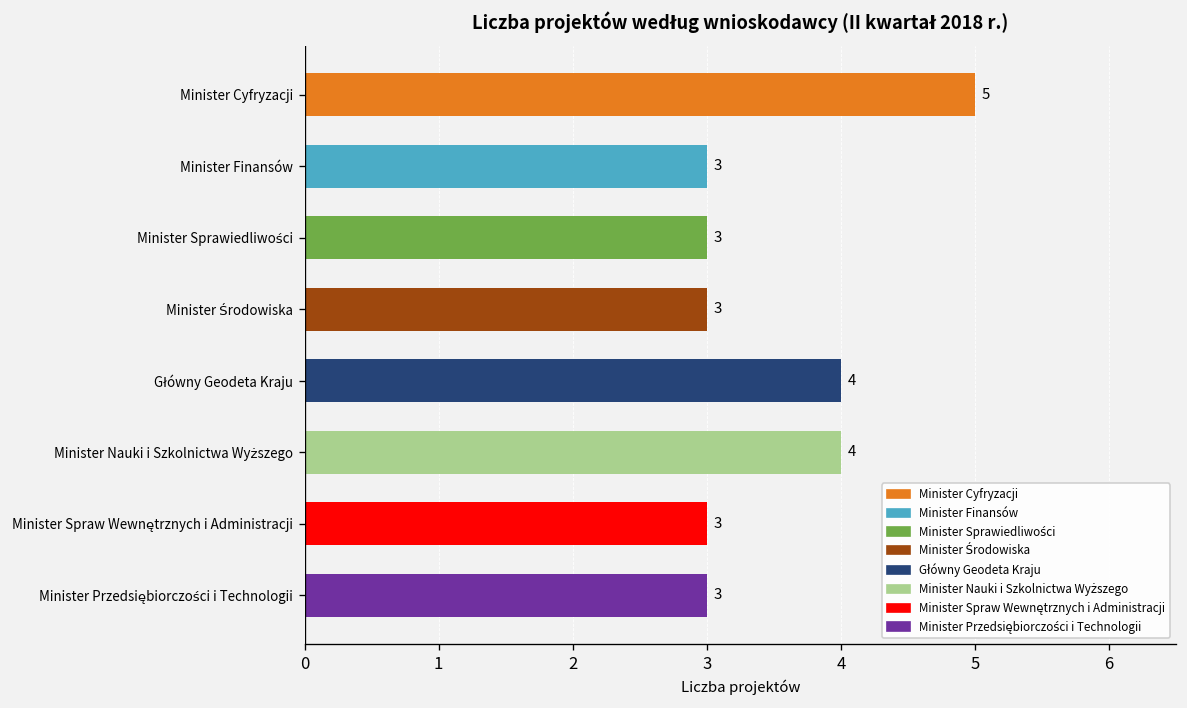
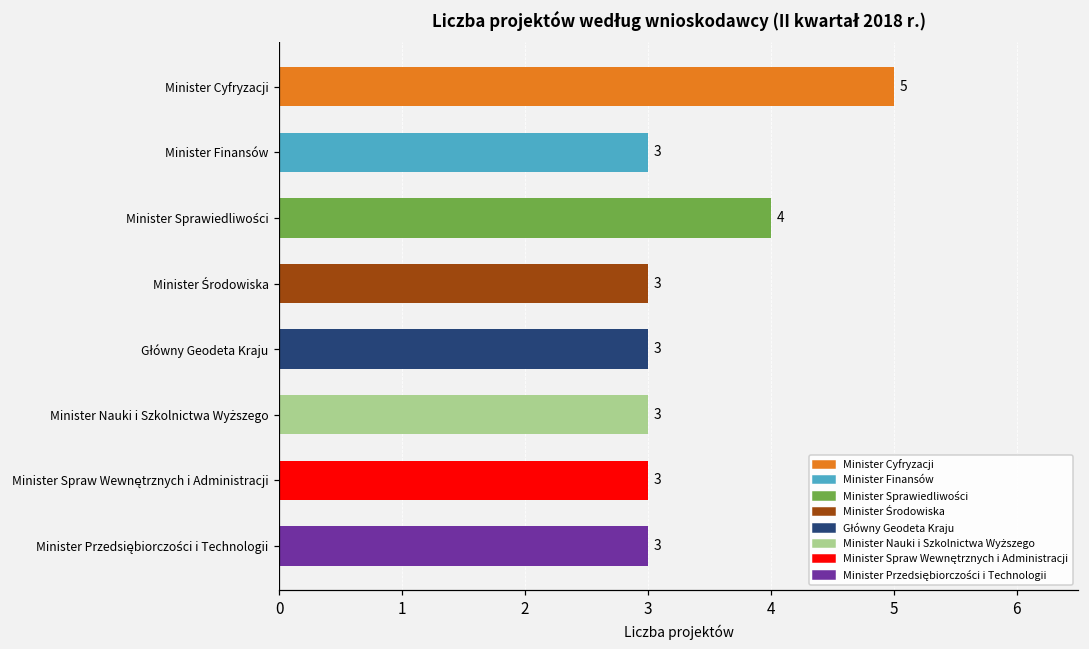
  {
    "Minister Cyfryzacji": 5,
    "Minister Finansów": 3,
-   "Minister Sprawiedliwości": 3,
+   "Minister Sprawiedliwości": 4,
    "Minister Środowiska": 3,
-   "Główny Geodeta Kraju": 4,
-   "Minister Nauki i Szkolnictwa Wyższego": 4,
+   "Główny Geodeta Kraju": 3,
+   "Minister Nauki i Szkolnictwa Wyższego": 3,
    "Minister Spraw Wewnętrznych i Administracji": 3,
    "Minister Przedsiębiorczości i Technologii": 3
  }
